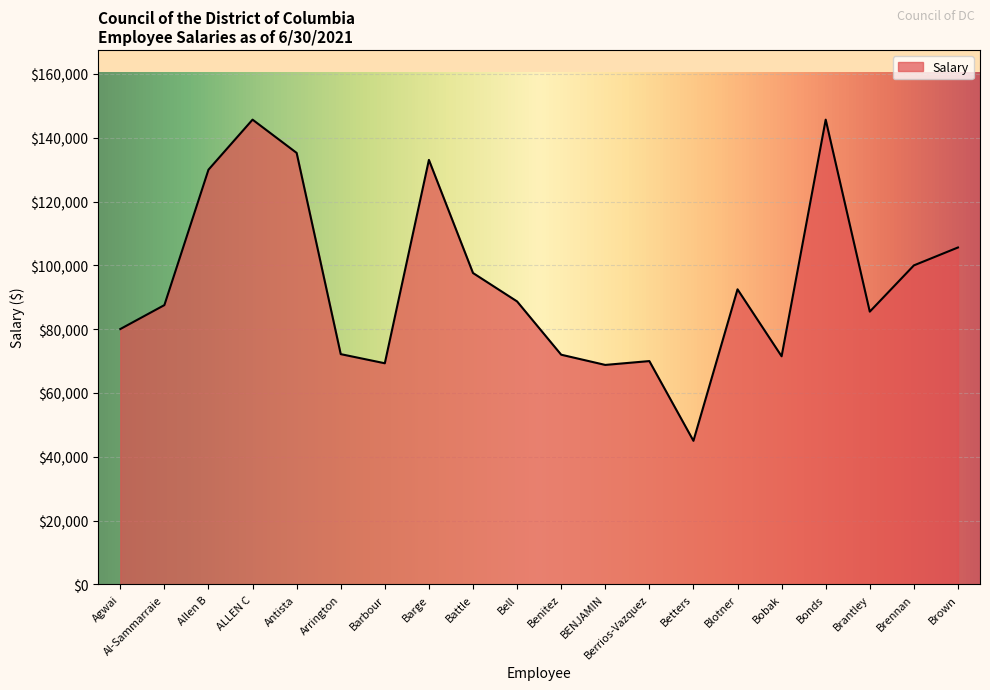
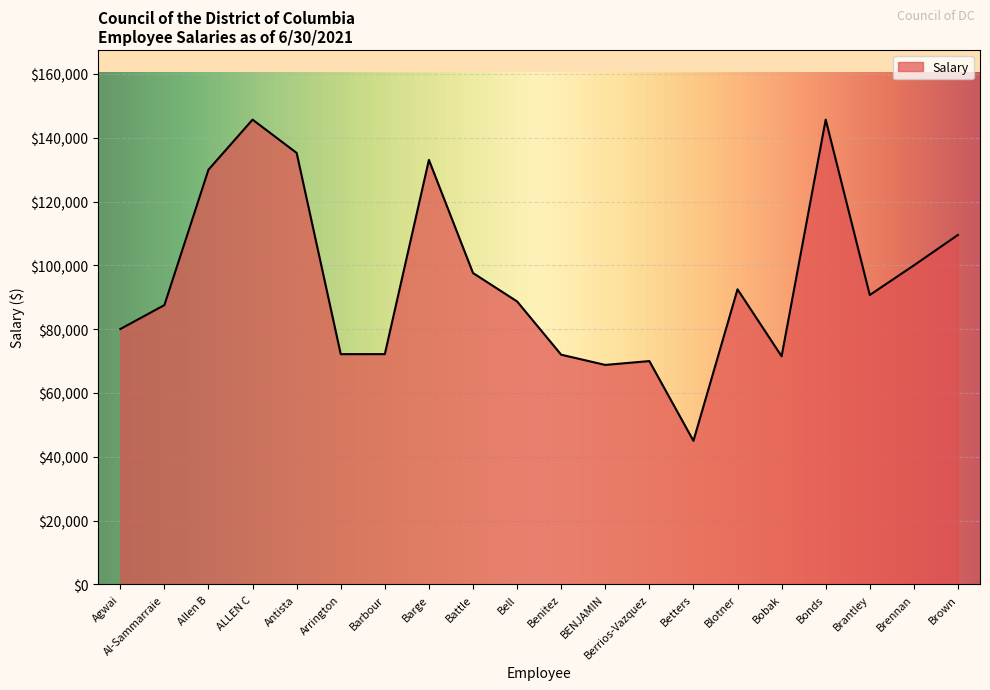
  {
    "Agwai": "$80,000",
    "Al-Sammarraie": "$88,000",
    "Allen B": "$130,000",
    "ALLEN C": "$146,000",
    "Antista": "$135,000",
    "Arrington": "$72,000",
-   "Barbour": "$69,000",
+   "Barbour": "$72,000",
    "Barge": "$133,000",
    "Battle": "$98,000",
    "Bell": "$89,000",
    "Benitez": "$72,000",
    "BENJAMIN": "$69,000",
    "Berrios-Vazquez": "$70,000",
    "Betters": "$45,000",
    "Blotner": "$93,000",
    "Bobak": "$72,000",
    "Bonds": "$146,000",
-   "Brantley": "$86,000",
+   "Brantley": "$91,000",
    "Brennan": "$100,000",
-   "Brown": "$106,000"
+   "Brown": "$110,000"
  }
